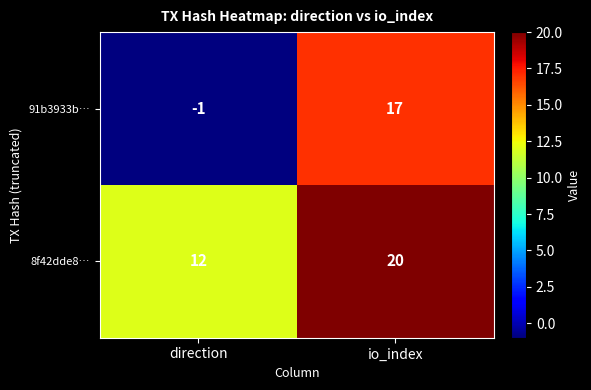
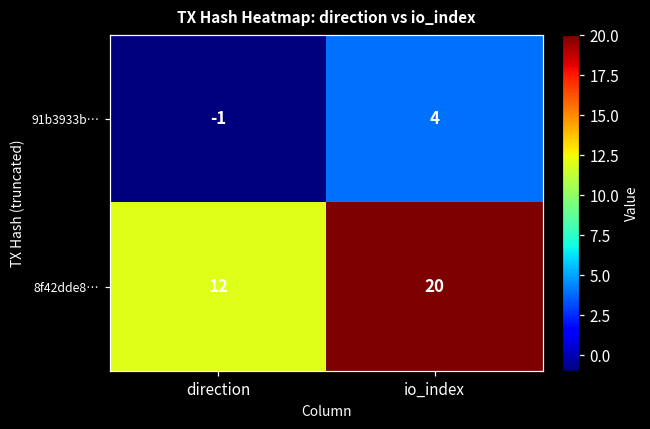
  {
    "91b3933b…": {
      "direction": -1,
-     "io_index": 17
+     "io_index": 4
    },
    "8f42dde8…": {
      "direction": 12,
      "io_index": 20
    }
  }
